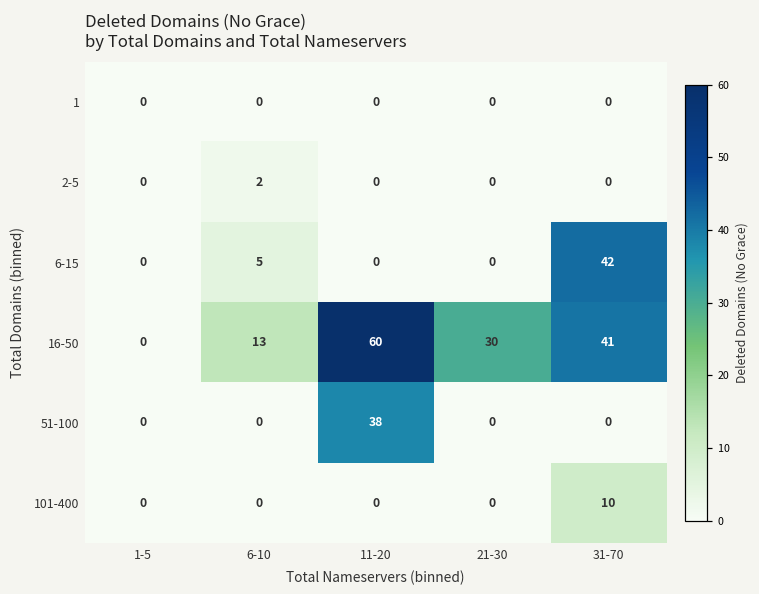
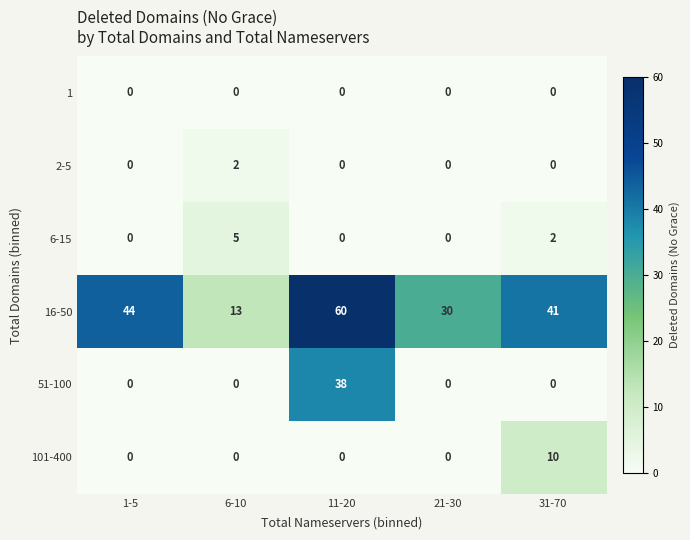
  {
    "1": {
      "1-5": 0,
      "6-10": 0,
      "11-20": 0,
      "21-30": 0,
      "31-70": 0
    },
    "2-5": {
      "1-5": 0,
      "6-10": 2,
      "11-20": 0,
      "21-30": 0,
      "31-70": 0
    },
    "6-15": {
      "1-5": 0,
      "6-10": 5,
      "11-20": 0,
      "21-30": 0,
-     "31-70": 42
+     "31-70": 2
    },
    "16-50": {
-     "1-5": 0,
+     "1-5": 44,
      "6-10": 13,
      "11-20": 60,
      "21-30": 30,
      "31-70": 41
    },
    "51-100": {
      "1-5": 0,
      "6-10": 0,
      "11-20": 38,
      "21-30": 0,
      "31-70": 0
    },
    "101-400": {
      "1-5": 0,
      "6-10": 0,
      "11-20": 0,
      "21-30": 0,
      "31-70": 10
    }
  }
